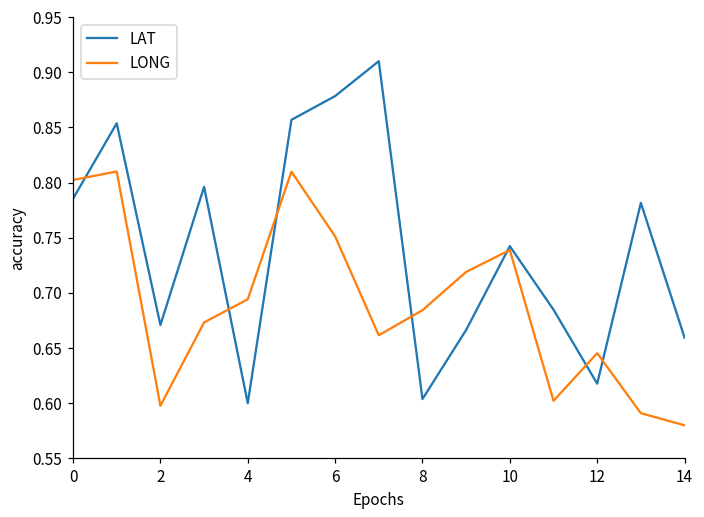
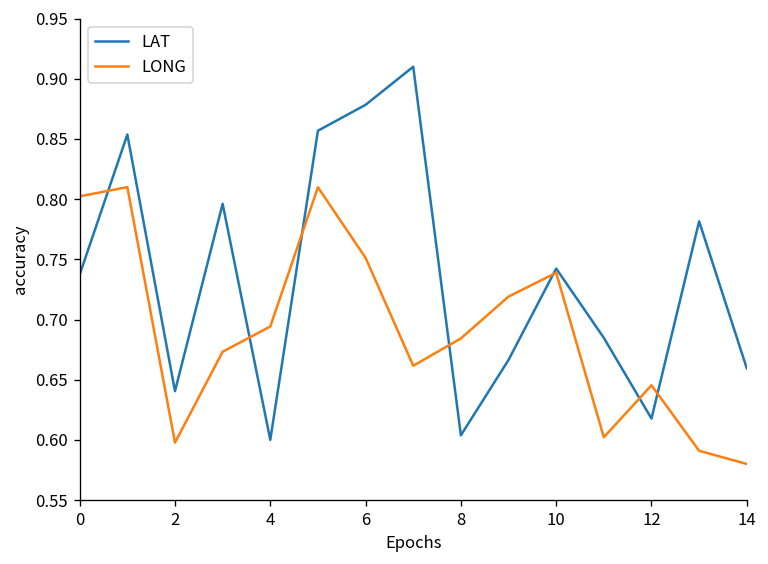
  {
    "LAT": {
-     "0": 0.785,
-     "2": 0.671,
+     "0": 0.737,
+     "2": 0.640,
      "4": 0.600,
      "6": 0.878,
      "8": 0.604,
      "10": 0.742,
      "12": 0.618,
      "14": 0.659
    },
    "LONG": {
      "0": 0.802,
      "2": 0.598,
      "4": 0.694,
      "6": 0.751,
      "8": 0.684,
      "10": 0.739,
      "12": 0.645,
      "14": 0.580
    }
  }
